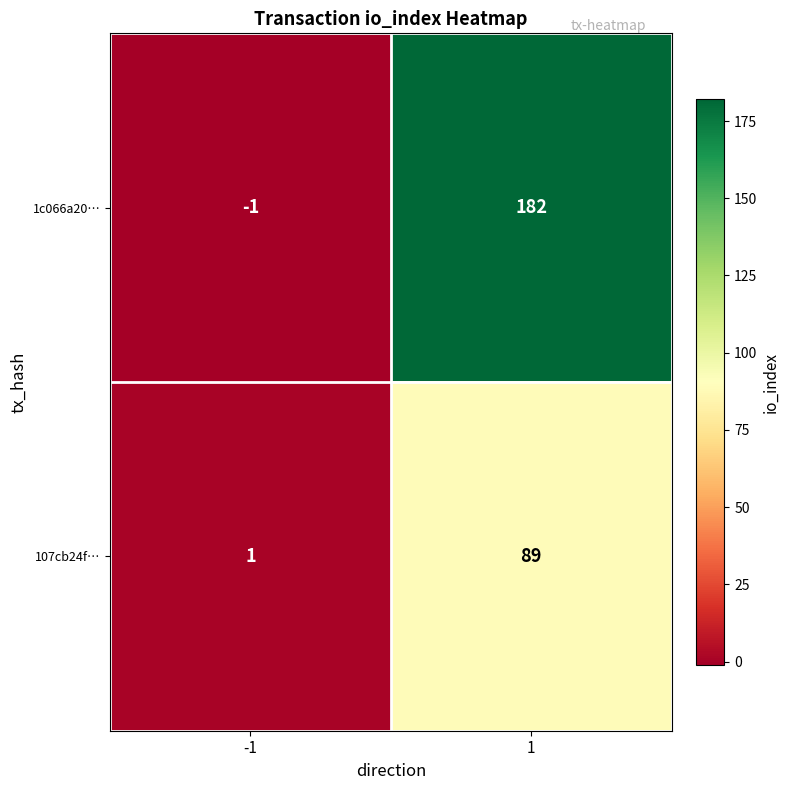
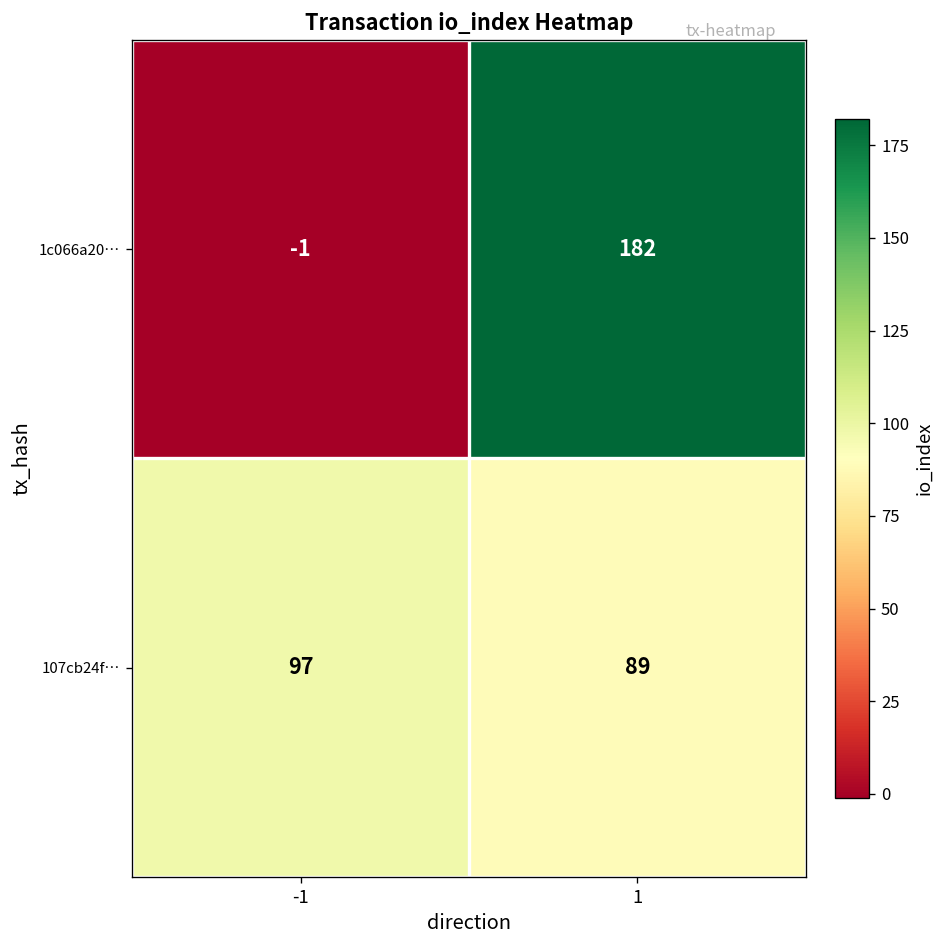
  {
    "1c066a20…": {
      "-1": -1,
      "1": 182
    },
    "107cb24f…": {
-     "-1": 1,
+     "-1": 97,
      "1": 89
    }
  }
